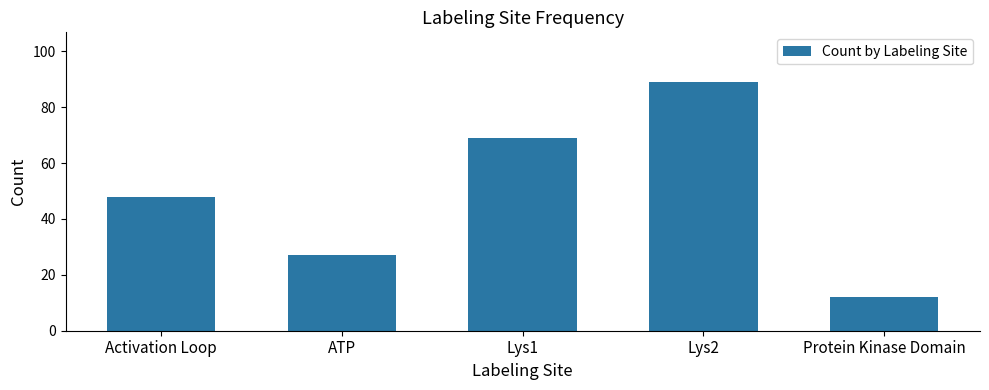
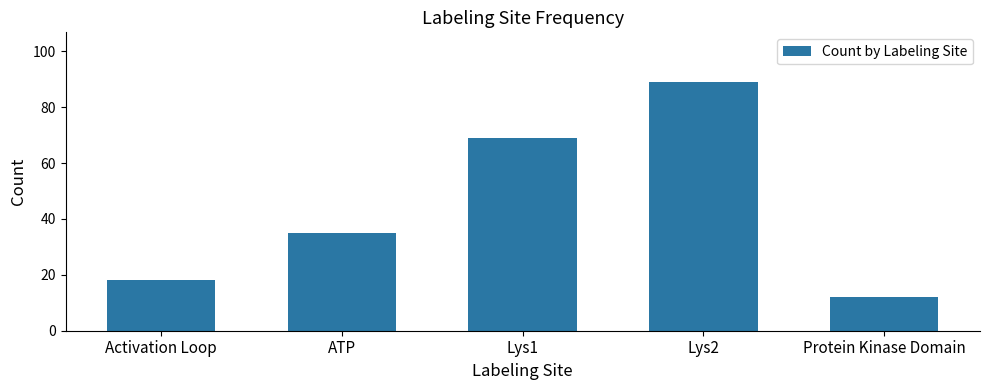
  {
-   "Activation Loop": 48,
-   "ATP": 27,
+   "Activation Loop": 18,
+   "ATP": 35,
    "Lys1": 69,
    "Lys2": 89,
    "Protein Kinase Domain": 12
  }
